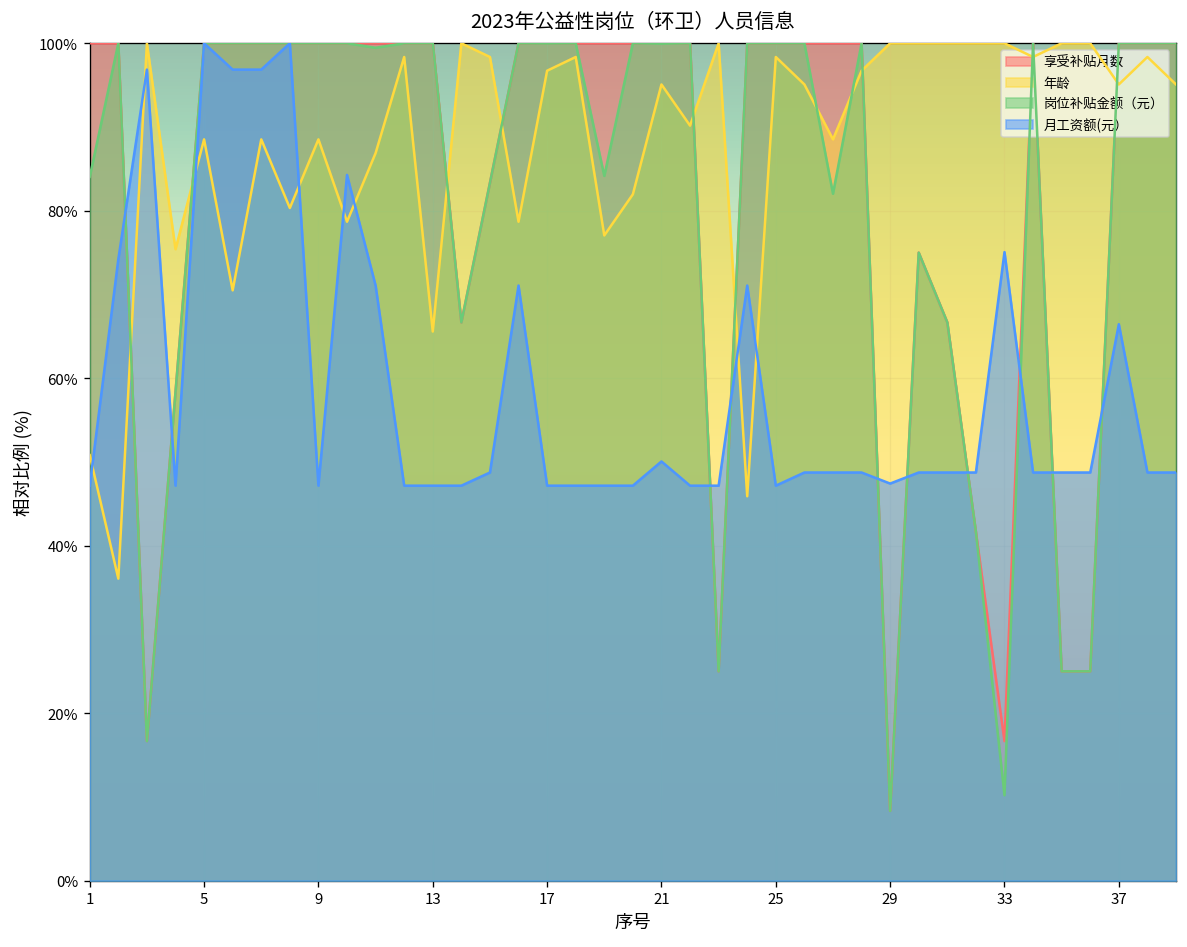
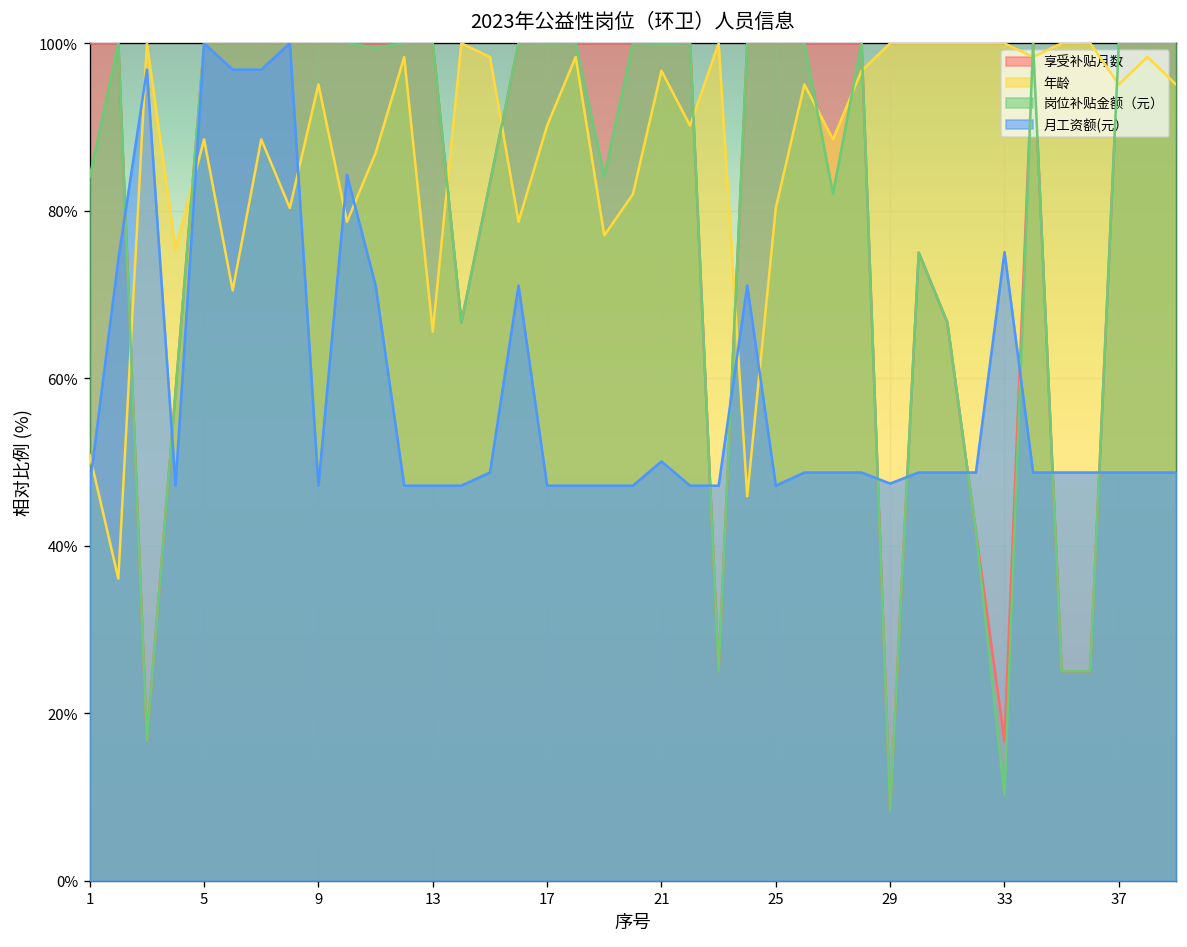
  {
    "享受补贴月数": {
      "1": "100%",
      "33": "17%"
    },
    "年龄": {
      "1": "51%",
      "5": "89%",
-     "9": "89%",
+     "9": "95%",
      "13": "66%",
-     "17": "97%",
-     "21": "95%",
-     "25": "98%",
+     "17": "90%",
+     "21": "97%",
+     "25": "80%",
      "29": "100%",
      "33": "100%"
    },
    "岗位补贴金额（元）": {
      "1": "84%",
      "33": "10%"
    },
    "月工资额(元）": {
      "1": "47%",
      "9": "47%",
      "13": "47%",
      "17": "47%",
      "21": "50%",
      "25": "47%",
      "29": "47%",
      "33": "75%",
-     "37": "66%"
+     "37": "49%"
    }
  }
